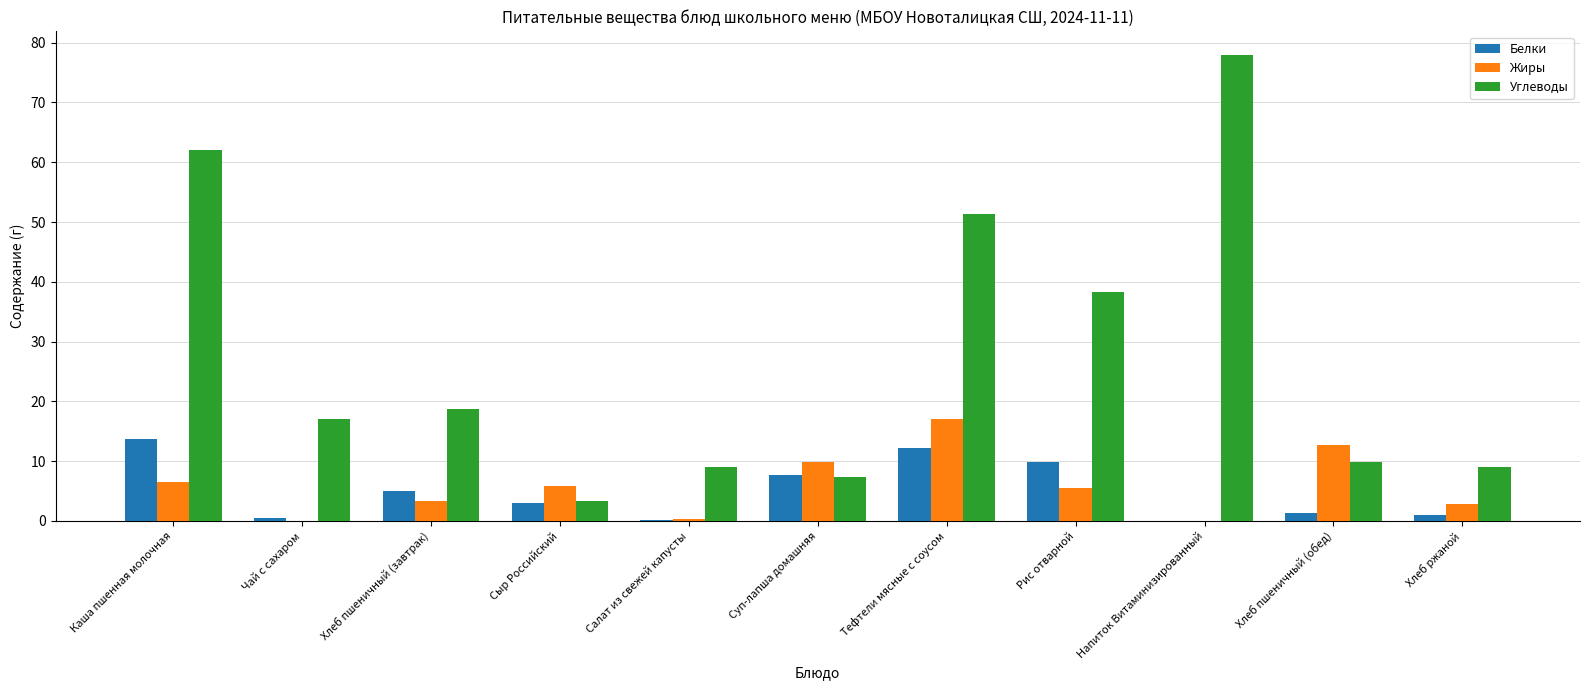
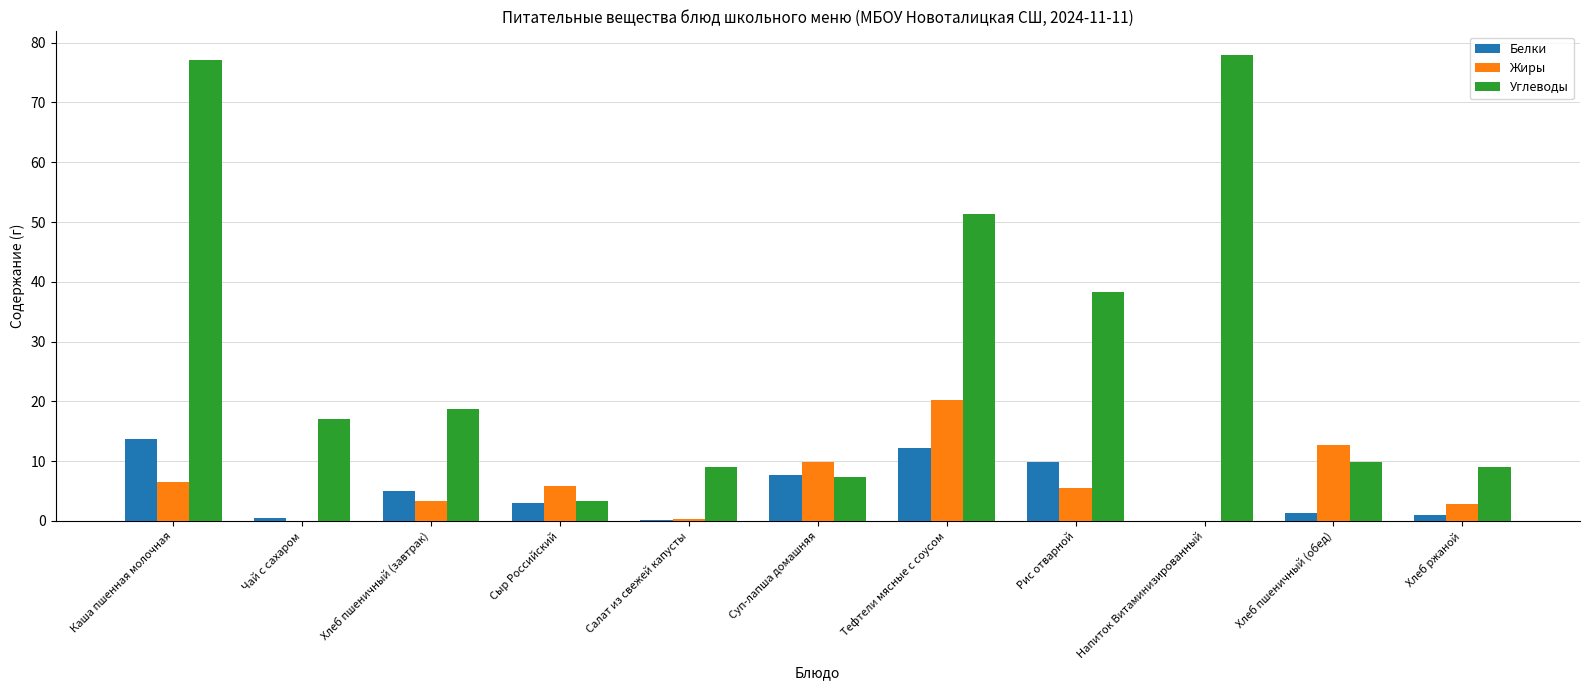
  {
    "Белки": {
      "Каша пшенная молочная": 14,
      "Чай с сахаром": 1,
      "Хлеб пшеничный (завтрак)": 5,
      "Сыр Российский": 3,
      "Суп-лапша домашняя": 8,
      "Тефтели мясные с соусом": 12,
      "Рис отварной": 10,
      "Напиток Витаминизированный": 0,
      "Хлеб пшеничный (обед)": 1,
      "Хлеб ржаной": 1
    },
    "Жиры": {
      "Каша пшенная молочная": 6,
      "Чай с сахаром": 0,
      "Хлеб пшеничный (завтрак)": 3,
      "Сыр Российский": 6,
      "Суп-лапша домашняя": 10,
-     "Тефтели мясные с соусом": 17,
+     "Тефтели мясные с соусом": 20,
      "Рис отварной": 6,
      "Напиток Витаминизированный": 0,
      "Хлеб пшеничный (обед)": 13,
      "Хлеб ржаной": 3
    },
    "Углеводы": {
-     "Каша пшенная молочная": 62,
+     "Каша пшенная молочная": 77,
      "Чай с сахаром": 17,
      "Хлеб пшеничный (завтрак)": 19,
      "Сыр Российский": 3,
      "Салат из свежей капусты": 9,
      "Суп-лапша домашняя": 7,
      "Тефтели мясные с соусом": 51,
      "Рис отварной": 38,
      "Напиток Витаминизированный": 78,
      "Хлеб пшеничный (обед)": 10,
      "Хлеб ржаной": 9
    }
  }
